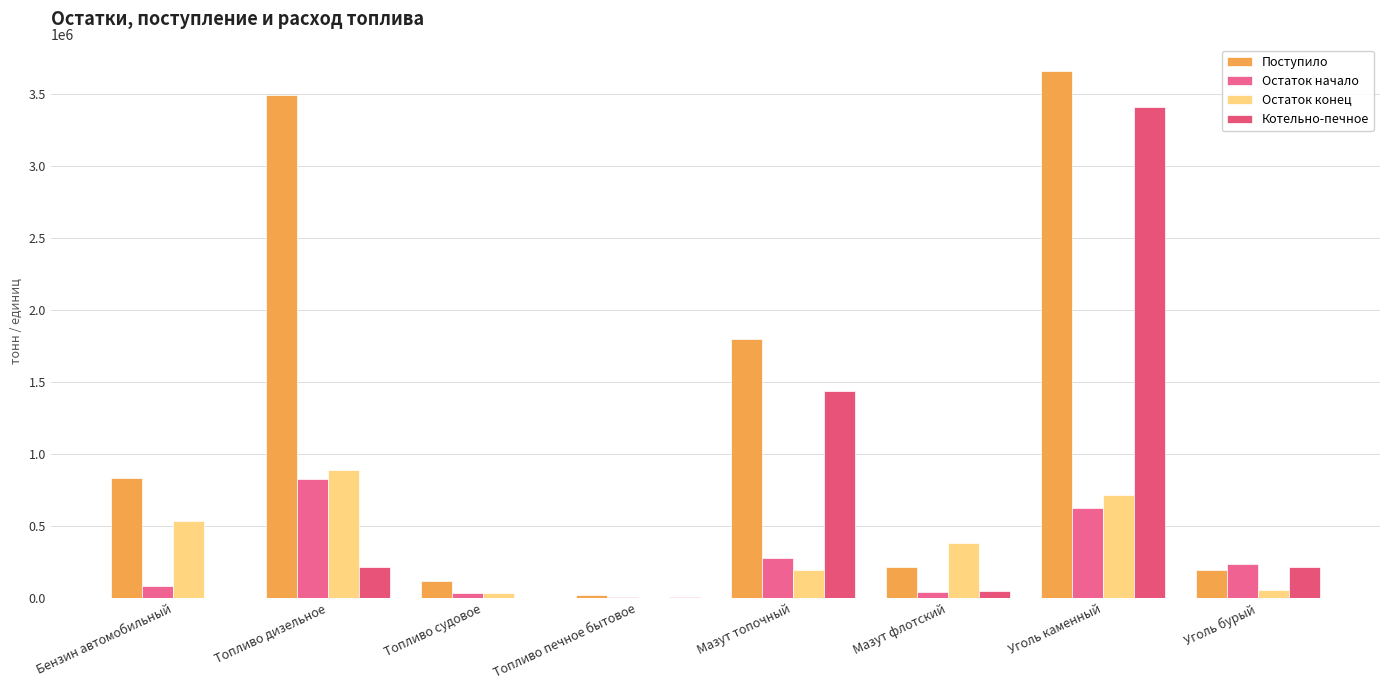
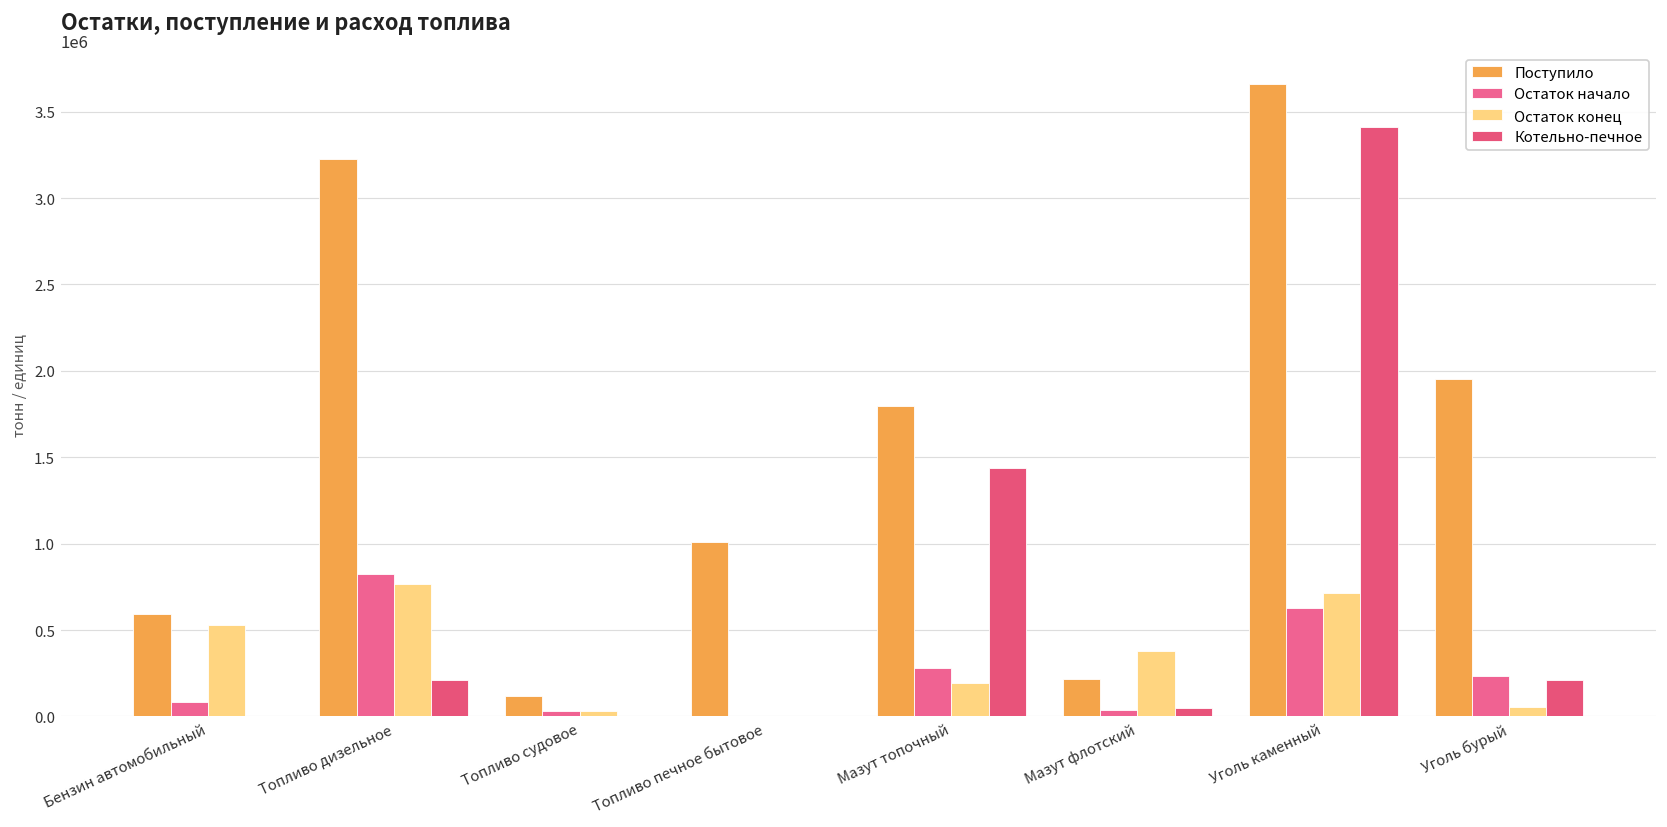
  {
    "Поступило": {
-     "Бензин автомобильный": 830000,
-     "Топливо дизельное": 3490000,
+     "Бензин автомобильный": 590000,
+     "Топливо дизельное": 3220000,
      "Топливо судовое": 120000,
-     "Топливо печное бытовое": 20000,
+     "Топливо печное бытовое": 1010000,
      "Мазут топочный": 1800000,
      "Мазут флотский": 220000,
      "Уголь каменный": 3660000,
-     "Уголь бурый": 190000
+     "Уголь бурый": 1950000
    },
    "Остаток конец": {
      "Бензин автомобильный": 530000,
-     "Топливо дизельное": 890000,
+     "Топливо дизельное": 770000,
      "Топливо судовое": 30000,
      "Мазут топочный": 190000,
      "Мазут флотский": 380000,
      "Уголь каменный": 710000,
      "Уголь бурый": 50000
    }
  }
